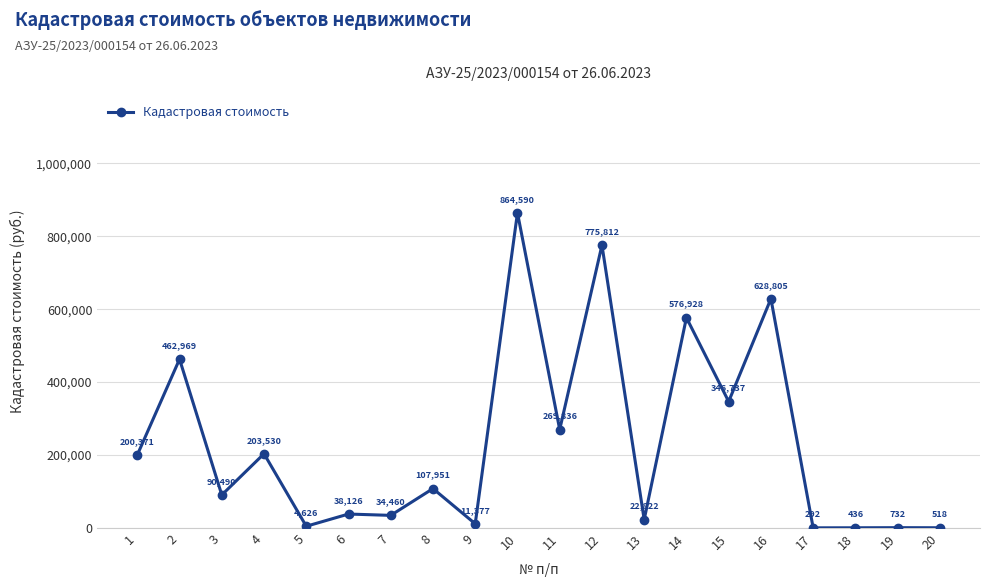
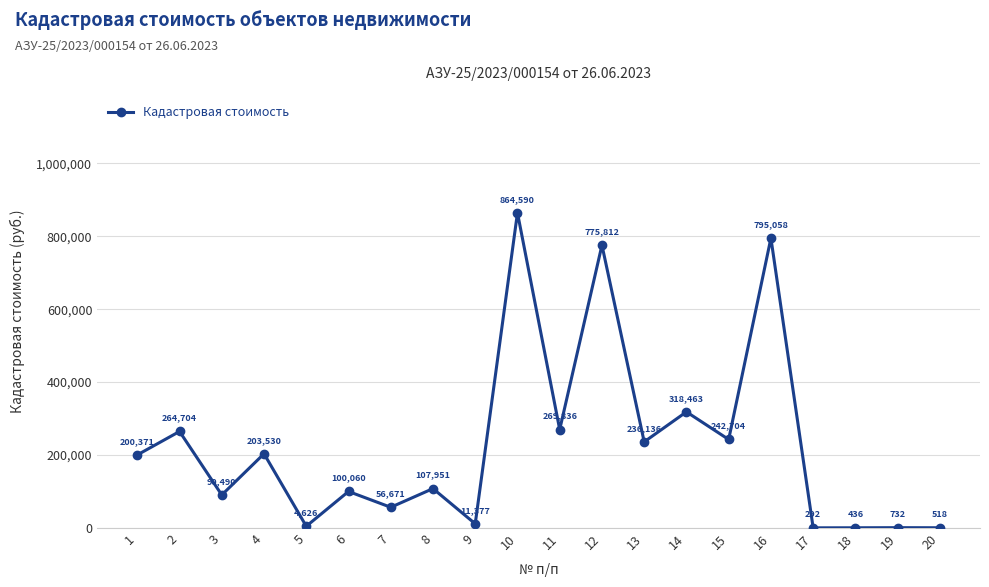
  {
    "1": "200,371",
-   "2": "462,969",
+   "2": "264,704",
    "3": "90,490",
    "4": "203,530",
    "5": "4,626",
-   "6": "38,126",
-   "7": "34,460",
+   "6": "100,060",
+   "7": "56,671",
    "8": "107,951",
    "9": "11,377",
    "10": "864,590",
    "11": "269,836",
    "12": "775,812",
-   "13": "22,822",
-   "14": "576,928",
-   "15": "346,737",
-   "16": "628,805",
+   "13": "236,136",
+   "14": "318,463",
+   "15": "242,704",
+   "16": "795,058",
    "17": "292",
    "18": "436",
    "19": "732",
    "20": "518"
  }
